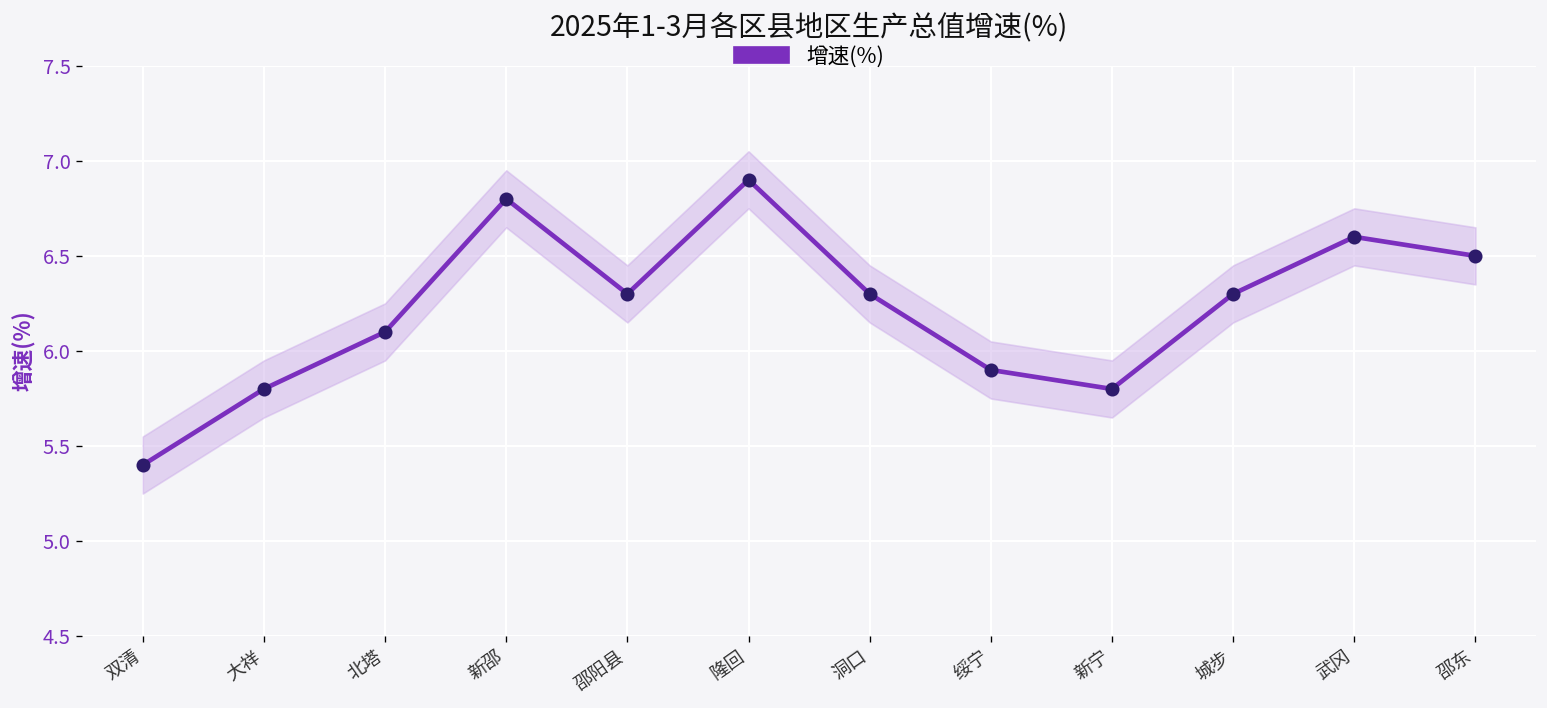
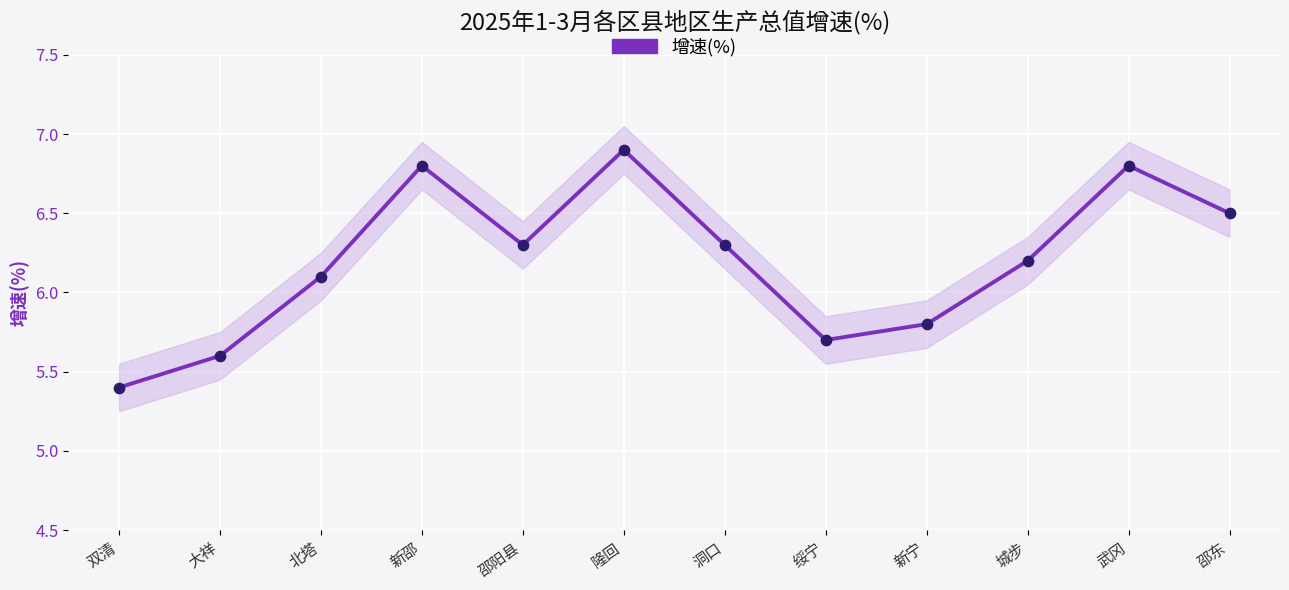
  {
    "增速(%)": {
      "双清": 5.4,
-     "大祥": 5.8,
+     "大祥": 5.6,
      "北塔": 6.1,
      "新邵": 6.8,
      "邵阳县": 6.3,
      "隆回": 6.9,
      "洞口": 6.3,
-     "绥宁": 5.9,
+     "绥宁": 5.7,
      "新宁": 5.8,
-     "城步": 6.3,
-     "武冈": 6.6,
+     "城步": 6.2,
+     "武冈": 6.8,
      "邵东": 6.5
    }
  }
